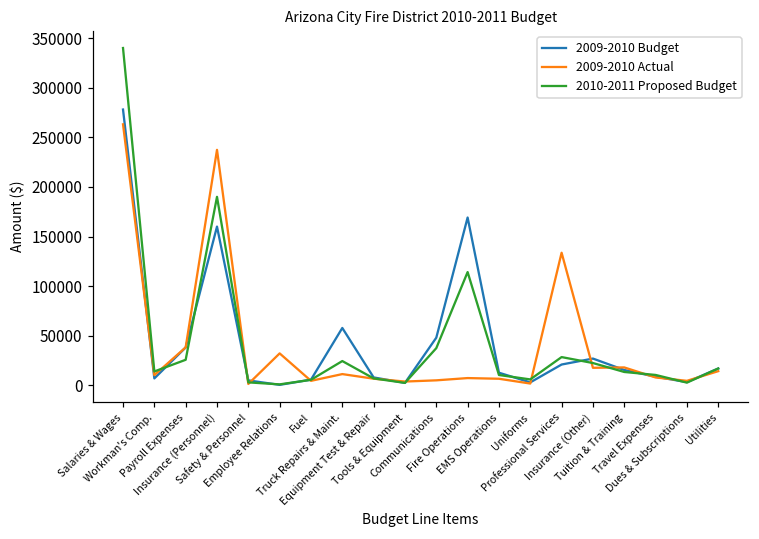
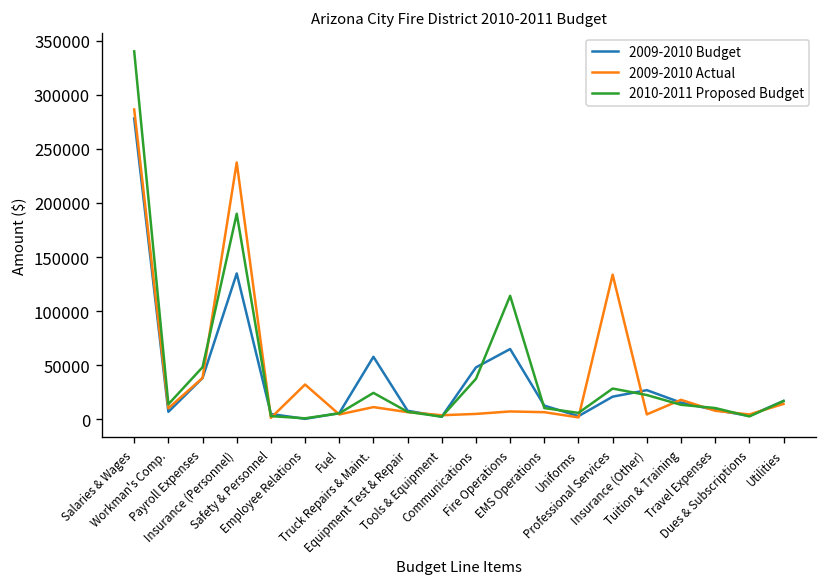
  {
    "2009-2010 Budget": {
      "Salaries & Wages": 280000,
      "Workman's Comp.": 10000,
-     "Insurance (Personnel)": 160000,
+     "Insurance (Personnel)": 130000,
      "Truck Repairs & Maint.": 60000,
      "Communications": 50000,
-     "Fire Operations": 170000,
+     "Fire Operations": 70000,
      "Professional Services": 20000,
      "Insurance (Other)": 30000
    },
    "2009-2010 Actual": {
-     "Salaries & Wages": 260000,
+     "Salaries & Wages": 290000,
      "Workman's Comp.": 10000,
      "Insurance (Personnel)": 240000,
      "Employee Relations": 30000,
      "Truck Repairs & Maint.": 10000,
      "Communications": 10000,
      "Fire Operations": 10000,
      "EMS Operations": 10000,
      "Professional Services": 130000,
-     "Insurance (Other)": 20000
+     "Insurance (Other)": 0
    },
    "2010-2011 Proposed Budget": {
      "Salaries & Wages": 340000,
      "Workman's Comp.": 10000,
-     "Payroll Expenses": 30000,
+     "Payroll Expenses": 50000,
      "Insurance (Personnel)": 190000,
      "Truck Repairs & Maint.": 20000,
      "Communications": 40000,
      "Fire Operations": 110000,
      "Uniforms": 10000,
      "Professional Services": 30000,
      "Insurance (Other)": 20000
    }
  }
